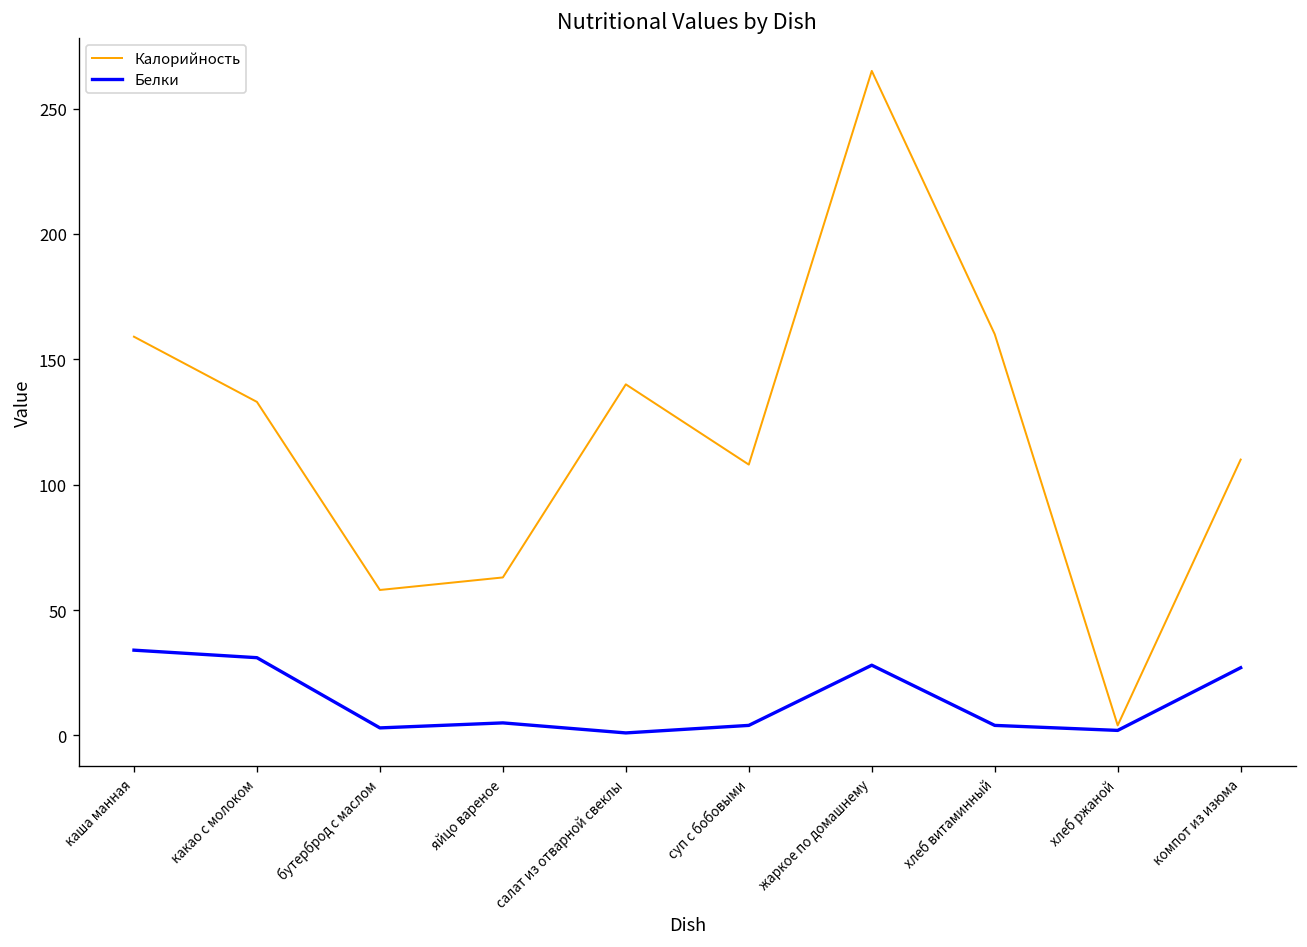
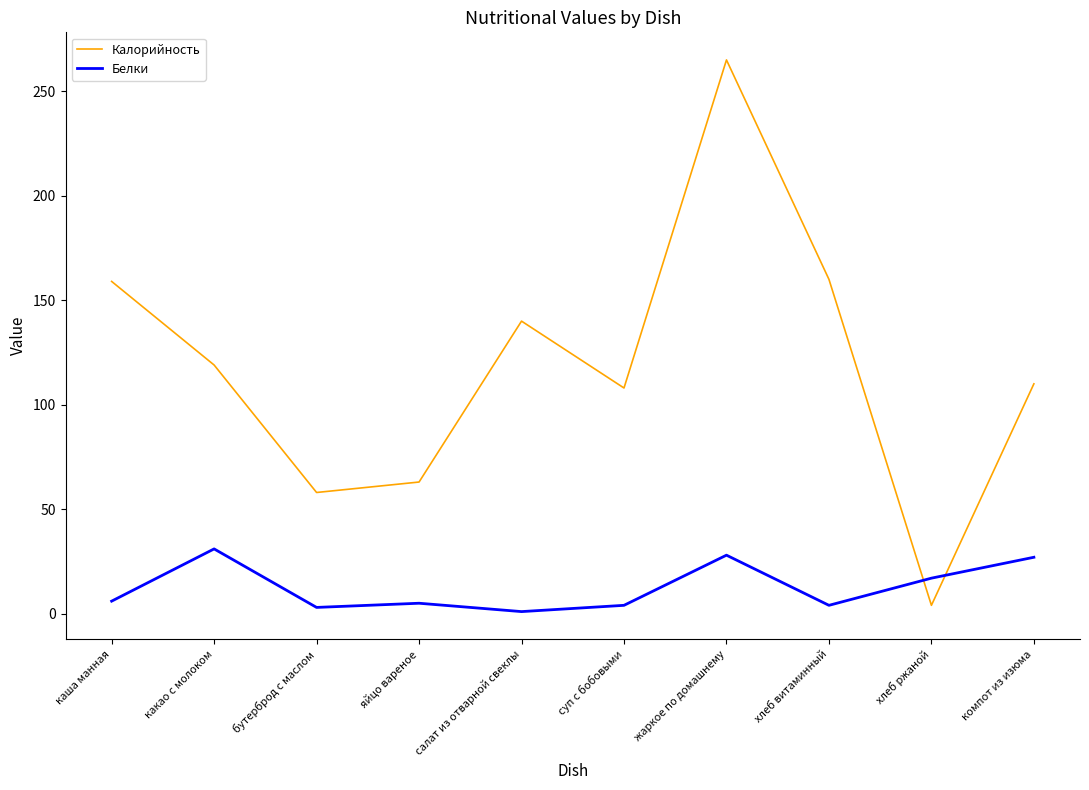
  {
    "Калорийность": {
      "каша манная": 159,
-     "какао с молоком": 133,
+     "какао с молоком": 119,
      "бутерброд с маслом": 58,
      "яйцо вареное": 63,
      "салат из отварной свеклы": 140,
      "суп с бобовыми": 108,
      "жаркое по домашнему": 265,
      "хлеб витаминный": 160,
      "хлеб ржаной": 4,
      "компот из изюма": 110
    },
    "Белки": {
-     "каша манная": 34,
+     "каша манная": 6,
      "какао с молоком": 31,
      "бутерброд с маслом": 3,
      "яйцо вареное": 5,
      "салат из отварной свеклы": 1,
      "суп с бобовыми": 4,
      "жаркое по домашнему": 28,
      "хлеб витаминный": 4,
-     "хлеб ржаной": 2,
+     "хлеб ржаной": 17,
      "компот из изюма": 27
    }
  }
